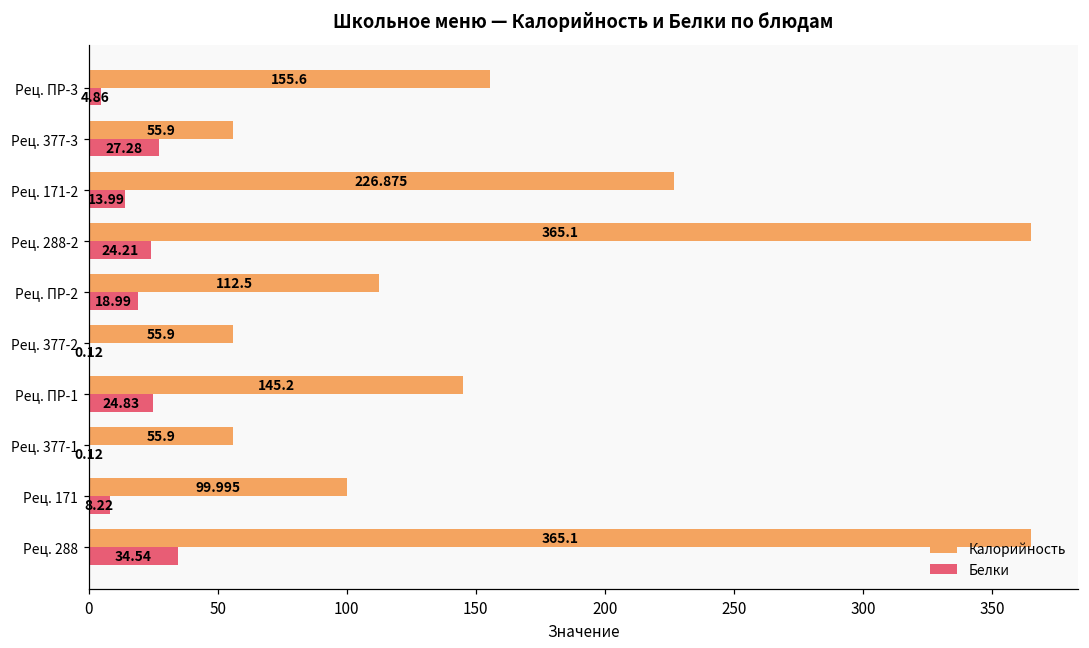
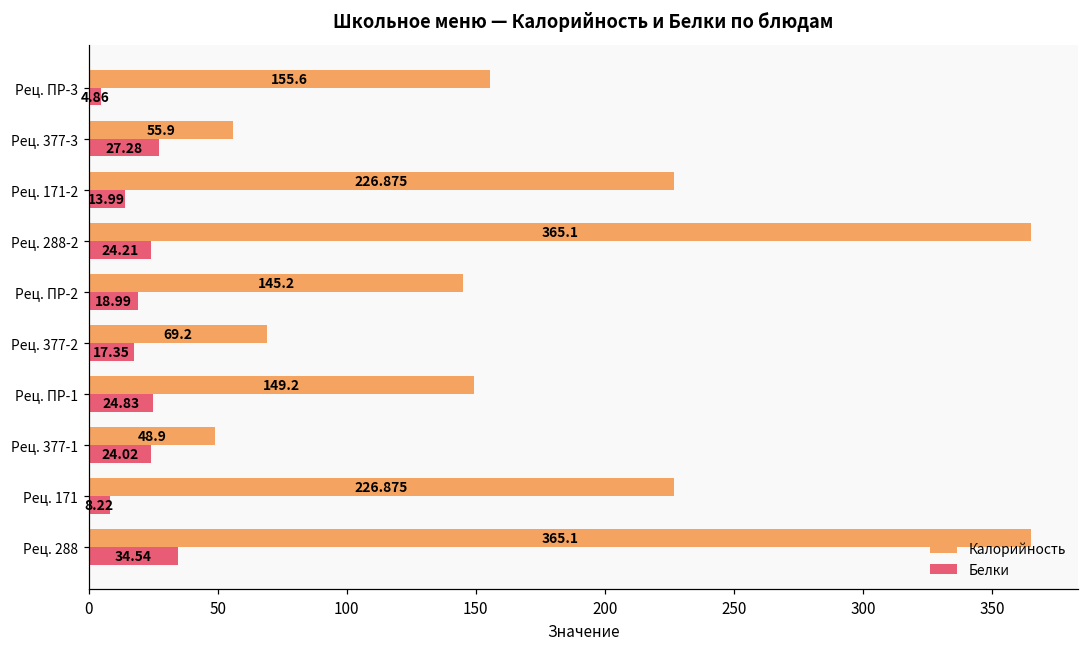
  {
    "Калорийность": {
      "Рец. ПР-3": 155.6,
      "Рец. 377-3": 55.9,
      "Рец. 171-2": 226.875,
      "Рец. 288-2": 365.1,
-     "Рец. ПР-2": 112.5,
-     "Рец. 377-2": 55.9,
-     "Рец. ПР-1": 145.2,
-     "Рец. 377-1": 55.9,
-     "Рец. 171": 99.995,
+     "Рец. ПР-2": 145.2,
+     "Рец. 377-2": 69.2,
+     "Рец. ПР-1": 149.2,
+     "Рец. 377-1": 48.9,
+     "Рец. 171": 226.875,
      "Рец. 288": 365.1
    },
    "Белки": {
      "Рец. ПР-3": 4.86,
      "Рец. 377-3": 27.28,
      "Рец. 171-2": 13.99,
      "Рец. 288-2": 24.21,
      "Рец. ПР-2": 18.99,
-     "Рец. 377-2": 0.12,
+     "Рец. 377-2": 17.35,
      "Рец. ПР-1": 24.83,
-     "Рец. 377-1": 0.12,
+     "Рец. 377-1": 24.02,
      "Рец. 171": 8.22,
      "Рец. 288": 34.54
    }
  }
